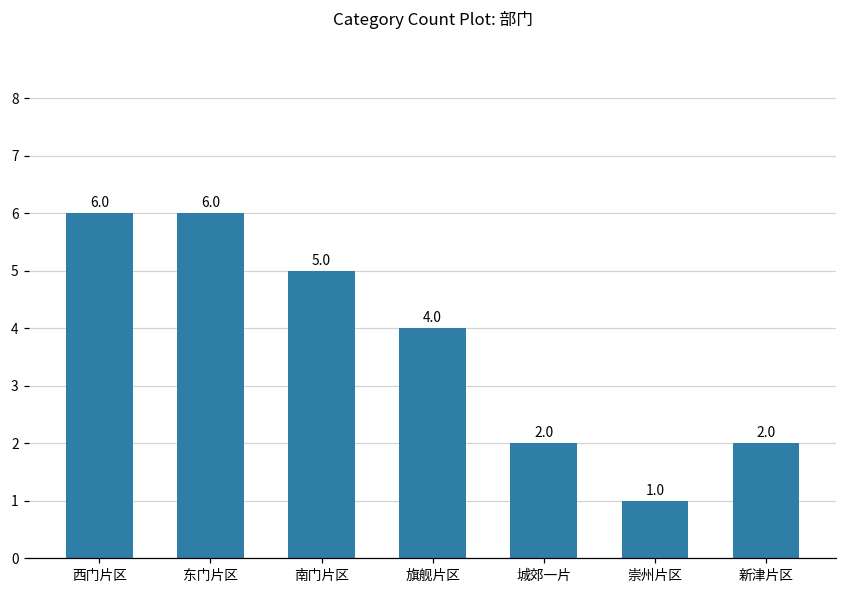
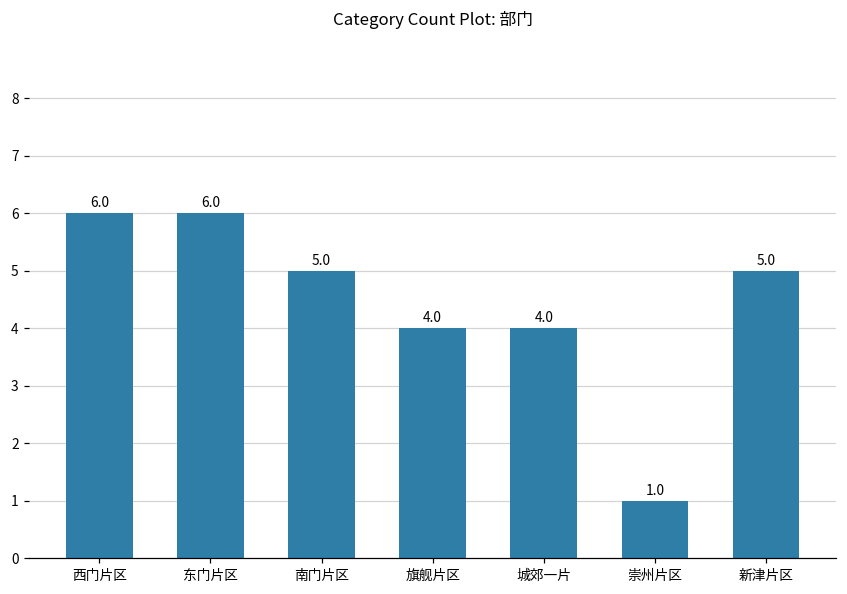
  {
    "西门片区": 6.0,
    "东门片区": 6.0,
    "南门片区": 5.0,
    "旗舰片区": 4.0,
-   "城郊一片": 2.0,
+   "城郊一片": 4.0,
    "崇州片区": 1.0,
-   "新津片区": 2.0
+   "新津片区": 5.0
  }
